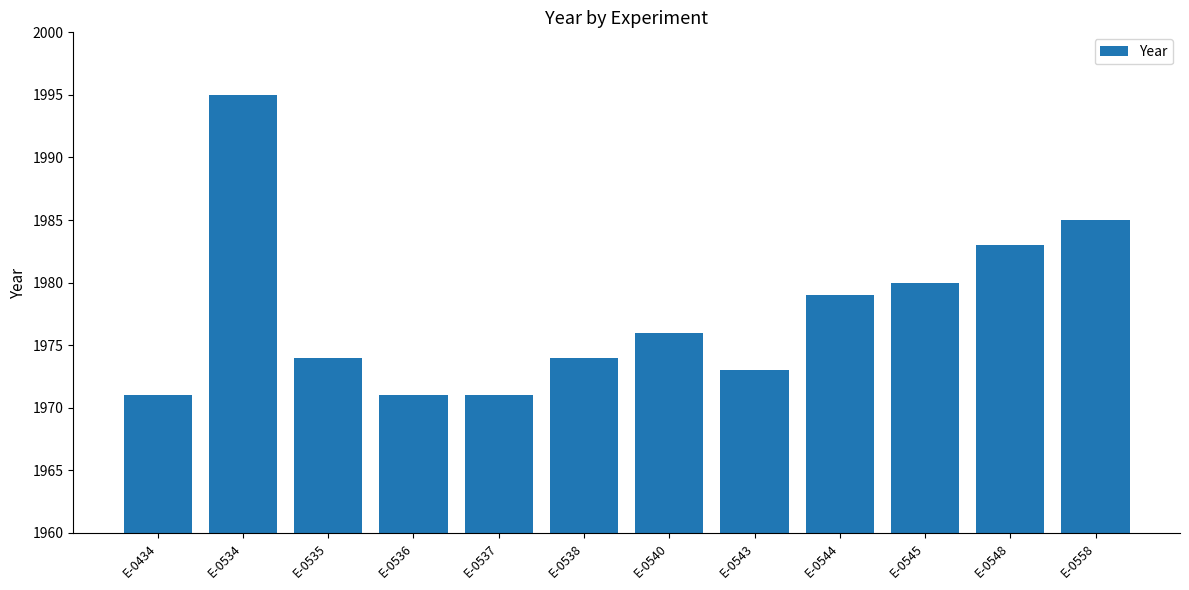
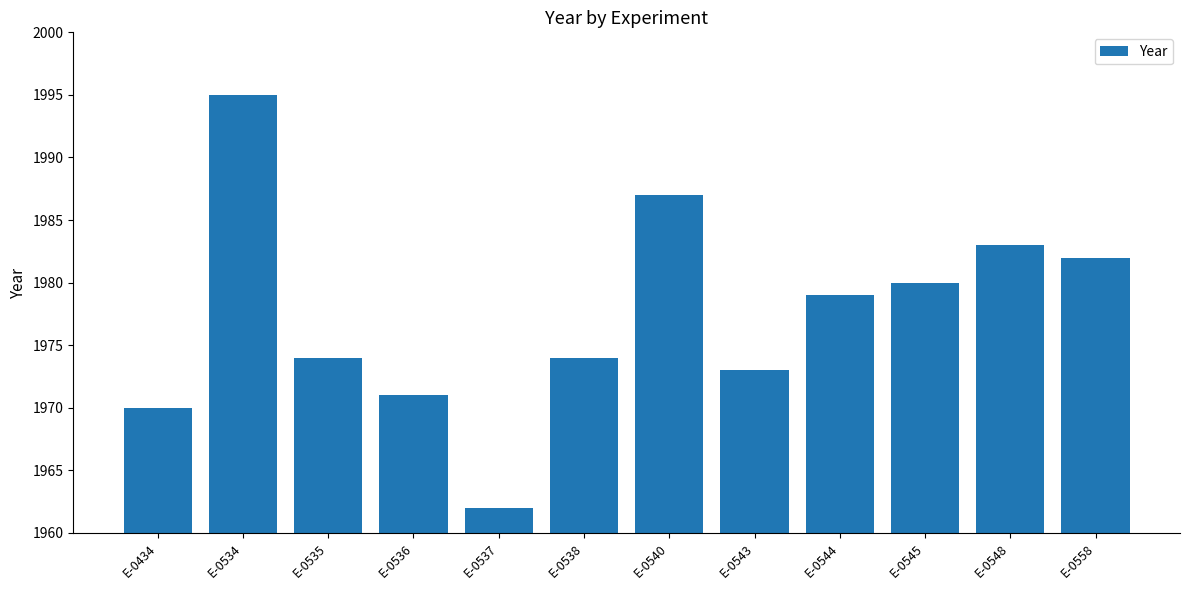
  {
-   "E-0434": 1971,
+   "E-0434": 1970,
    "E-0534": 1995,
    "E-0535": 1974,
    "E-0536": 1971,
-   "E-0537": 1971,
+   "E-0537": 1962,
    "E-0538": 1974,
-   "E-0540": 1976,
+   "E-0540": 1987,
    "E-0543": 1973,
    "E-0544": 1979,
    "E-0545": 1980,
    "E-0548": 1983,
-   "E-0558": 1985
+   "E-0558": 1982
  }
